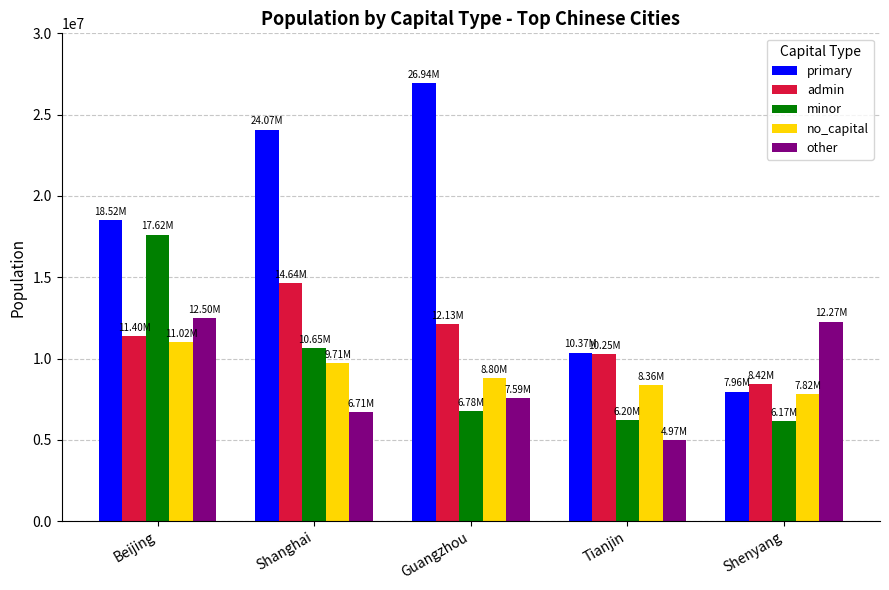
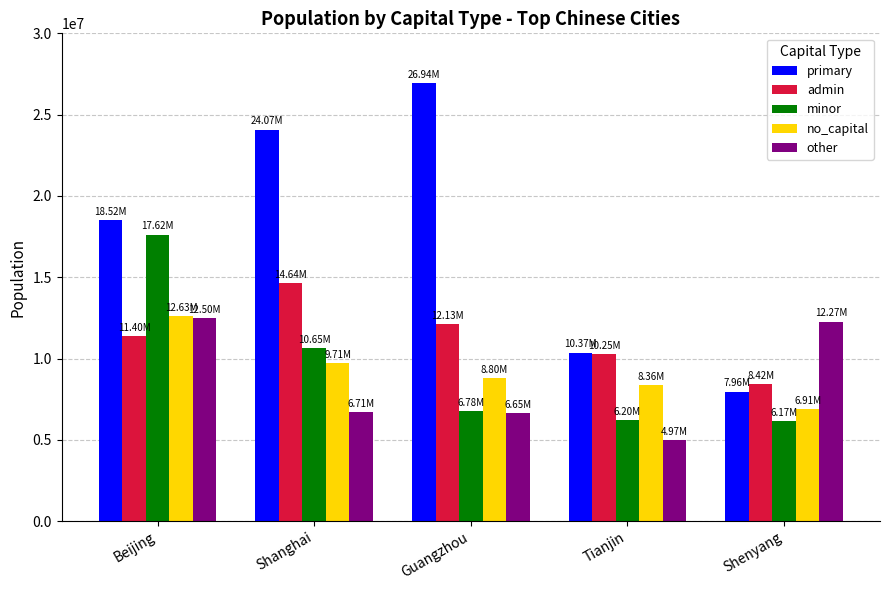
  {
    "primary": {
      "Beijing": "18.52M",
      "Shanghai": "24.07M",
      "Guangzhou": "26.94M",
      "Shenyang": "7.96M"
    },
    "admin": {
      "Beijing": "11.40M",
      "Shanghai": "14.64M",
      "Guangzhou": "12.13M",
      "Shenyang": "8.42M"
    },
    "minor": {
      "Beijing": "17.62M",
      "Shanghai": "10.65M",
      "Guangzhou": "6.78M",
      "Tianjin": "6.20M",
      "Shenyang": "6.17M"
    },
    "no_capital": {
-     "Beijing": "11.02M",
+     "Beijing": "12.63M",
      "Shanghai": "9.71M",
      "Guangzhou": "8.80M",
      "Tianjin": "8.36M",
-     "Shenyang": "7.82M"
+     "Shenyang": "6.91M"
    },
    "other": {
      "Shanghai": "6.71M",
-     "Guangzhou": "7.59M",
+     "Guangzhou": "6.65M",
      "Tianjin": "4.97M",
      "Shenyang": "12.27M"
    }
  }
